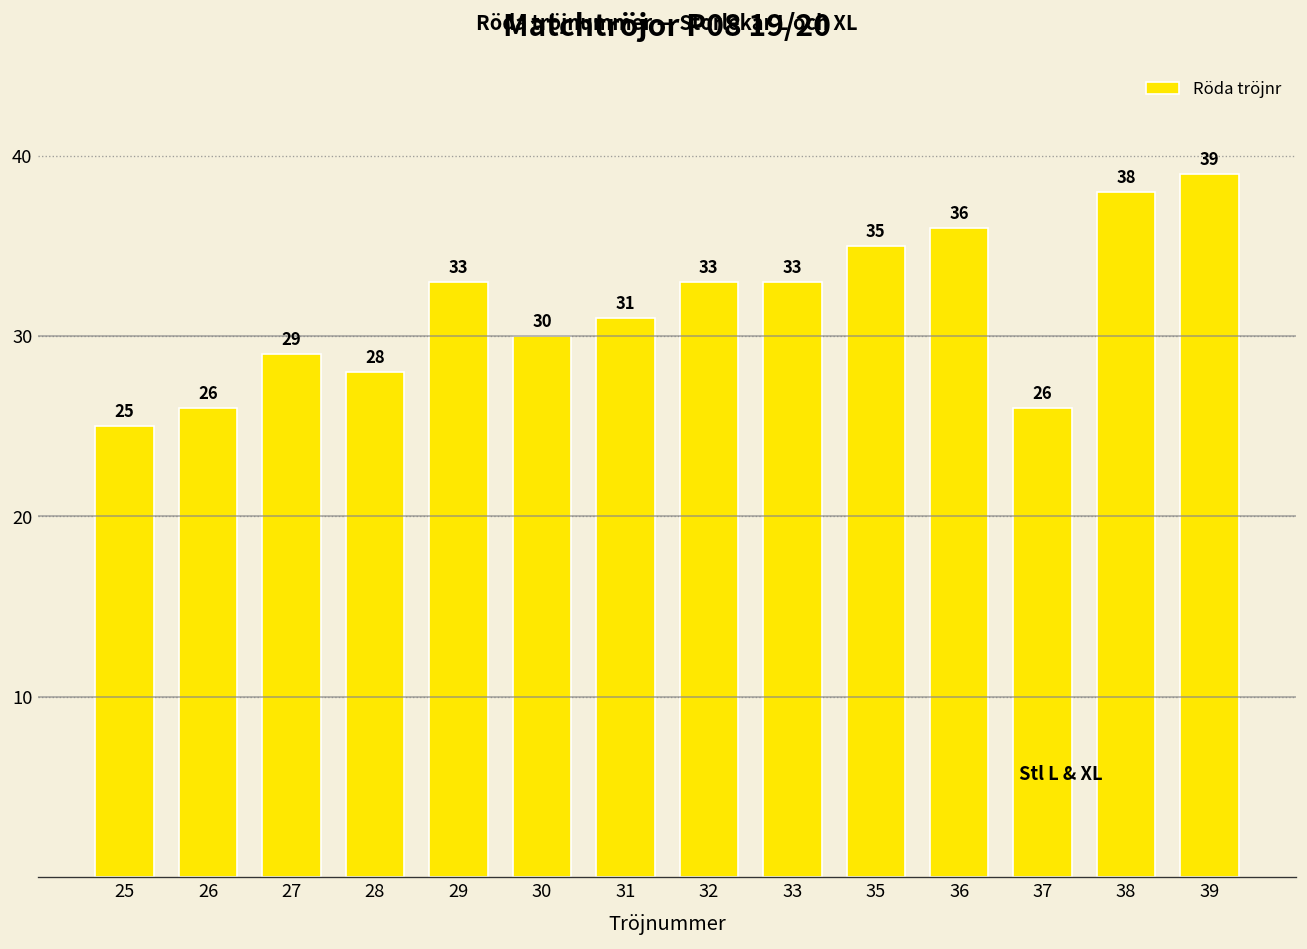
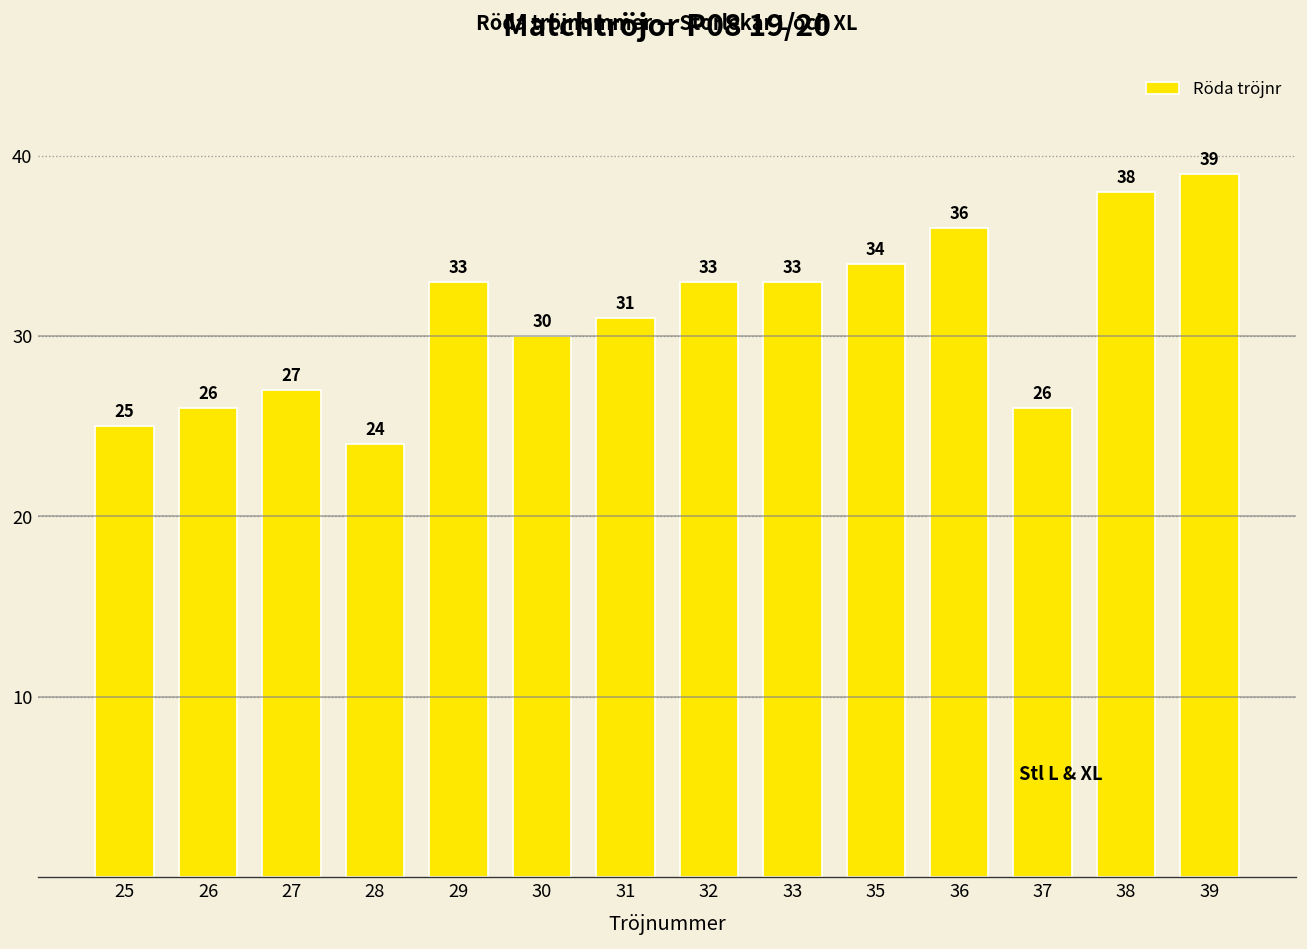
  {
    "25": 25,
    "26": 26,
-   "27": 29,
-   "28": 28,
+   "27": 27,
+   "28": 24,
    "29": 33,
    "30": 30,
    "31": 31,
    "32": 33,
    "33": 33,
-   "35": 35,
+   "35": 34,
    "36": 36,
    "37": 26,
    "38": 38,
    "39": 39
  }
